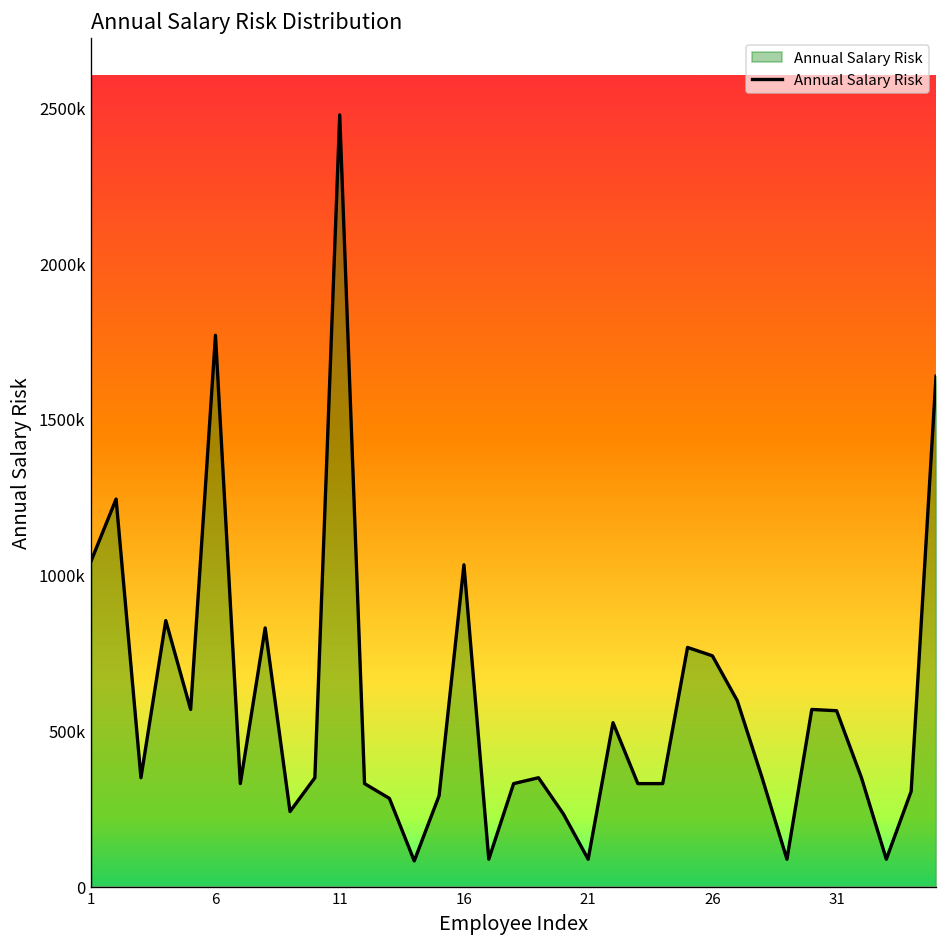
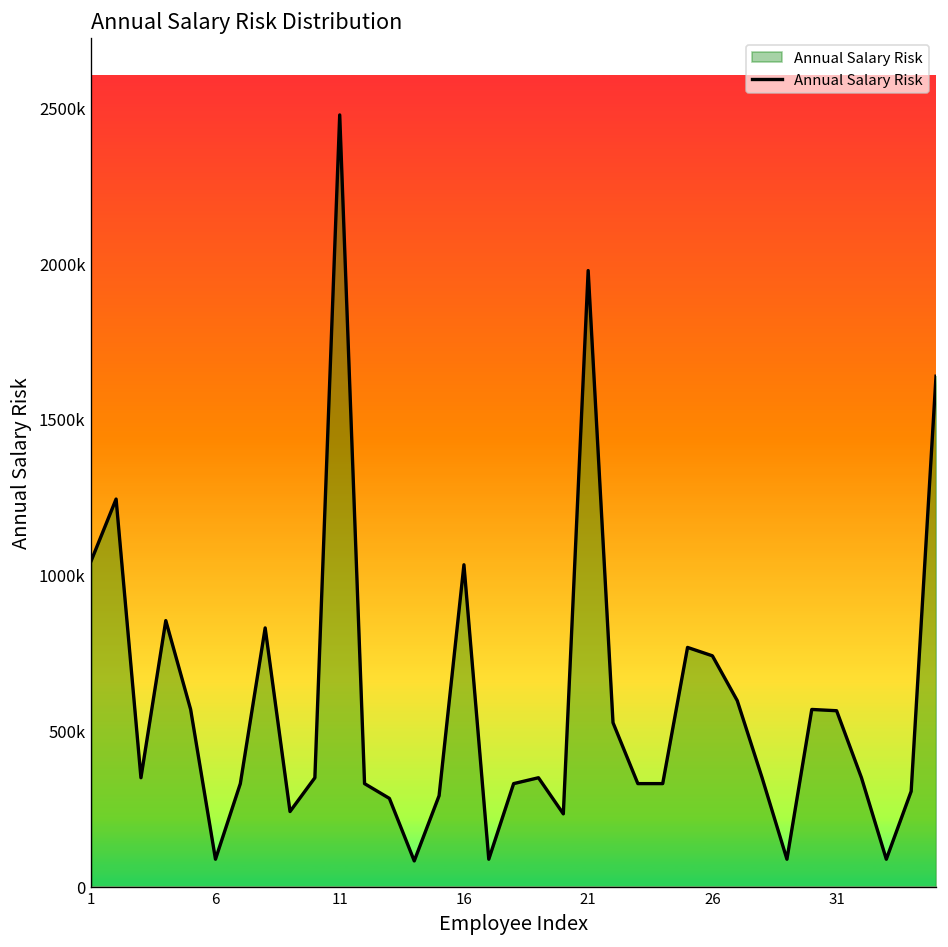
  {
    "1": 1050000,
-   "6": 1770000,
+   "6": 90000,
    "11": 2470000,
    "16": 1030000,
-   "21": 90000,
+   "21": 1980000,
    "26": 740000,
    "31": 560000
  }
